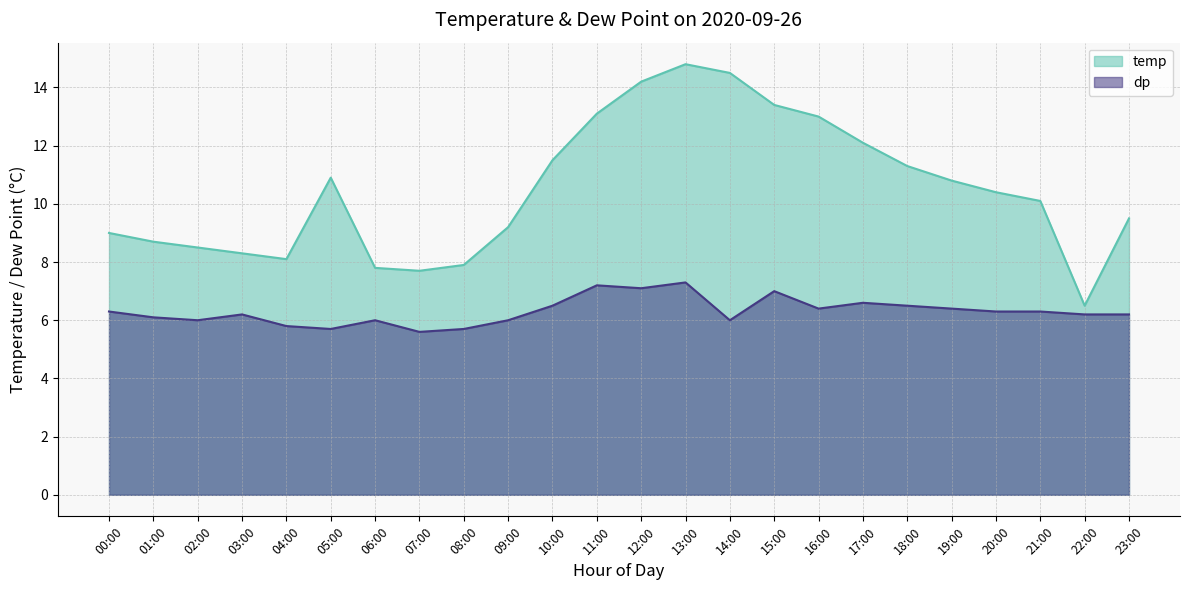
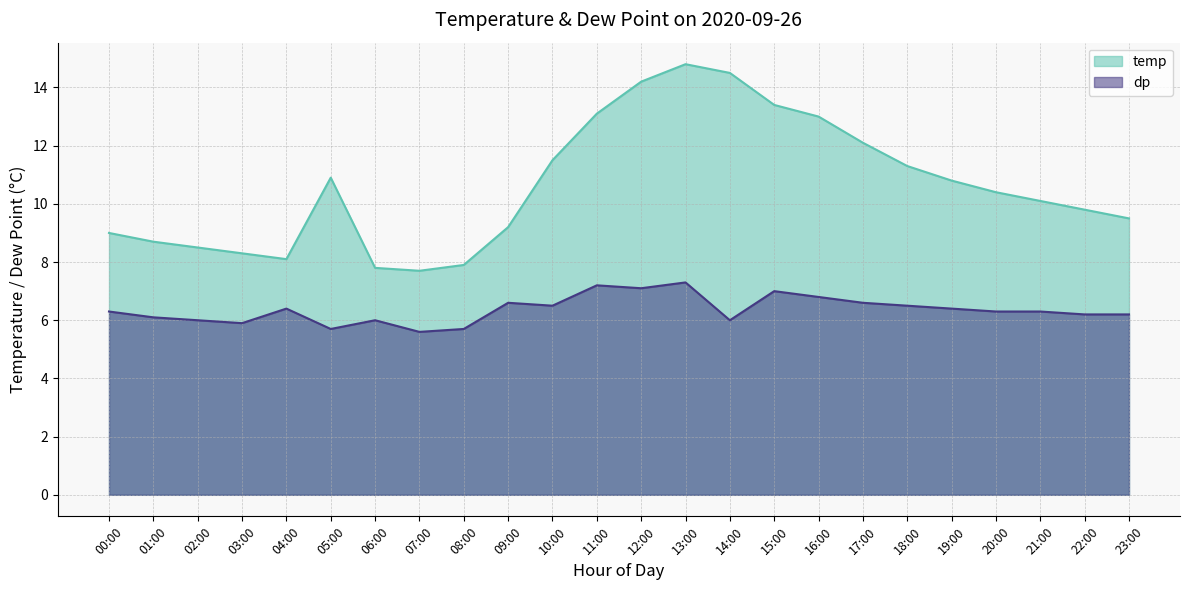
  {
    "temp": {
      "00:00": 9.0,
      "01:00": 8.7,
      "02:00": 8.5,
      "03:00": 8.3,
      "04:00": 8.1,
      "05:00": 10.9,
      "06:00": 7.8,
      "07:00": 7.7,
      "08:00": 7.9,
      "09:00": 9.2,
      "10:00": 11.5,
      "11:00": 13.1,
      "12:00": 14.2,
      "13:00": 14.8,
      "14:00": 14.5,
      "15:00": 13.4,
      "16:00": 13.0,
      "17:00": 12.1,
      "18:00": 11.3,
      "19:00": 10.8,
      "20:00": 10.4,
      "21:00": 10.1,
-     "22:00": 6.5,
+     "22:00": 9.8,
      "23:00": 9.5
    },
    "dp": {
      "00:00": 6.3,
      "01:00": 6.1,
      "02:00": 6.0,
-     "03:00": 6.2,
-     "04:00": 5.8,
+     "03:00": 5.9,
+     "04:00": 6.4,
      "05:00": 5.7,
      "06:00": 6.0,
      "07:00": 5.6,
      "08:00": 5.7,
-     "09:00": 6.0,
+     "09:00": 6.6,
      "10:00": 6.5,
      "11:00": 7.2,
      "12:00": 7.1,
      "13:00": 7.3,
      "14:00": 6.0,
      "15:00": 7.0,
-     "16:00": 6.4,
+     "16:00": 6.8,
      "17:00": 6.6,
      "18:00": 6.5,
      "19:00": 6.4,
      "20:00": 6.3,
      "21:00": 6.3,
      "22:00": 6.2,
      "23:00": 6.2
    }
  }
